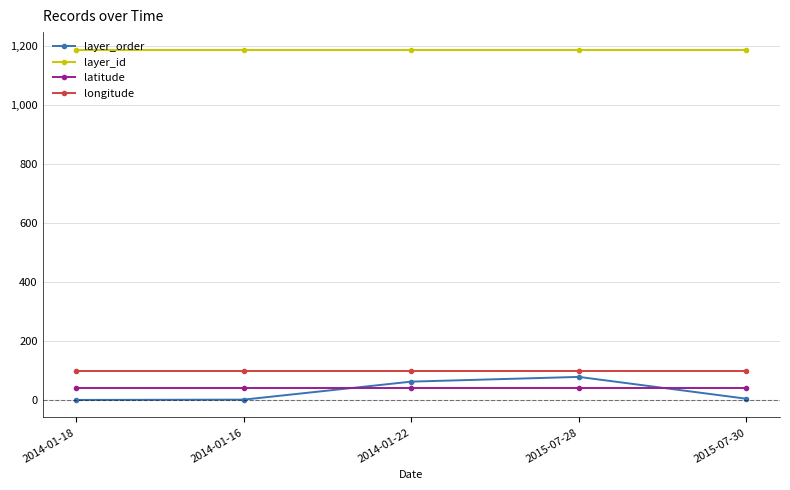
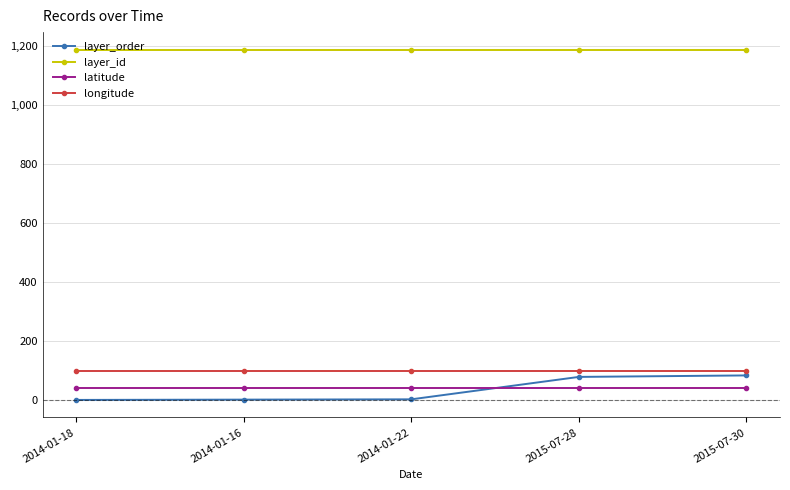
  {
    "layer_order": {
      "2014-01-18": "0",
      "2014-01-16": "0",
-     "2014-01-22": "60",
+     "2014-01-22": "0",
      "2015-07-28": "80",
-     "2015-07-30": "0"
+     "2015-07-30": "80"
    },
    "layer_id": {
      "2014-01-18": "1,190",
      "2014-01-16": "1,190",
      "2014-01-22": "1,190",
      "2015-07-28": "1,190",
      "2015-07-30": "1,190"
    },
    "latitude": {
      "2014-01-18": "40",
      "2014-01-16": "40",
      "2014-01-22": "40",
      "2015-07-28": "40",
      "2015-07-30": "40"
    },
    "longitude": {
      "2014-01-18": "100",
      "2014-01-16": "100",
      "2014-01-22": "100",
      "2015-07-28": "100",
      "2015-07-30": "100"
    }
  }
